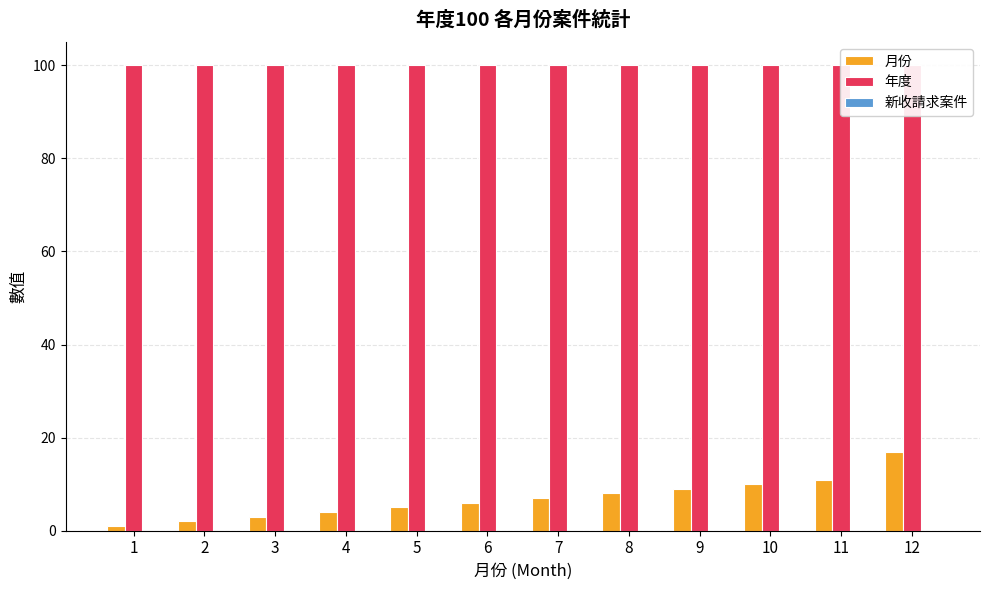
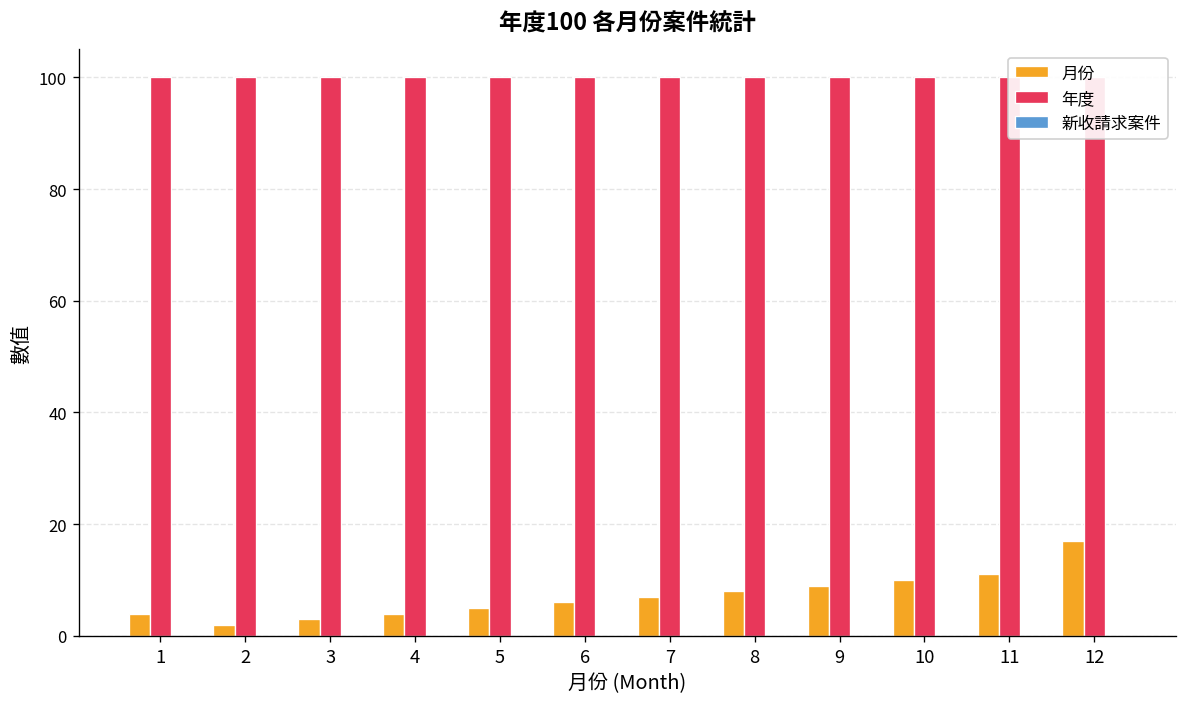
  {
    "月份": {
-     "1": 1,
+     "1": 4,
      "2": 2,
      "3": 3,
      "4": 4,
      "5": 5,
      "6": 6,
      "7": 7,
      "8": 8,
      "9": 9,
      "10": 10,
      "11": 11,
      "12": 17
    },
    "年度": {
      "1": 100,
      "2": 100,
      "3": 100,
      "4": 100,
      "5": 100,
      "6": 100,
      "7": 100,
      "8": 100,
      "9": 100,
      "10": 100
    },
    "新收請求案件": {
      "1": 0,
      "2": 0,
      "3": 0,
      "4": 0,
      "5": 0,
      "6": 0,
      "7": 0,
      "8": 0,
      "9": 0,
      "10": 0,
      "11": 0,
      "12": 0
    }
  }
